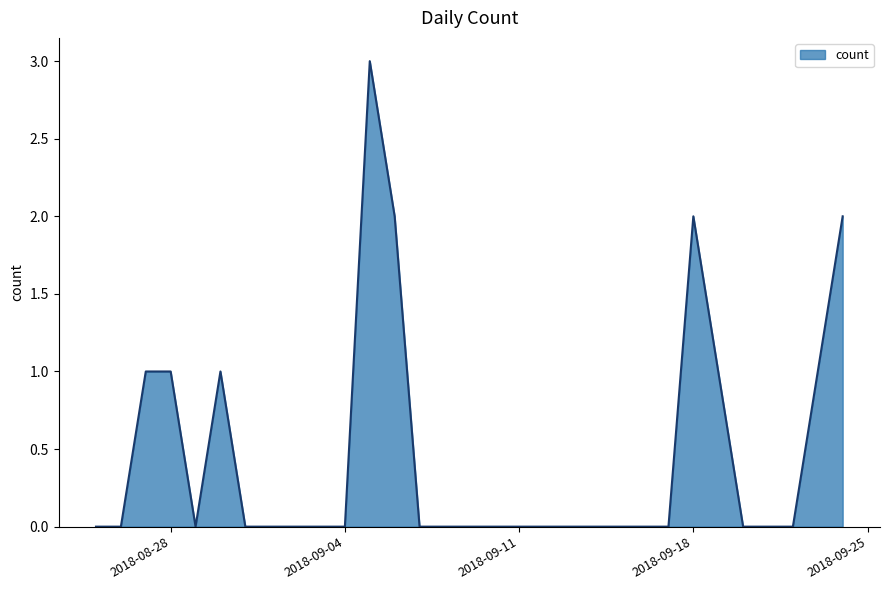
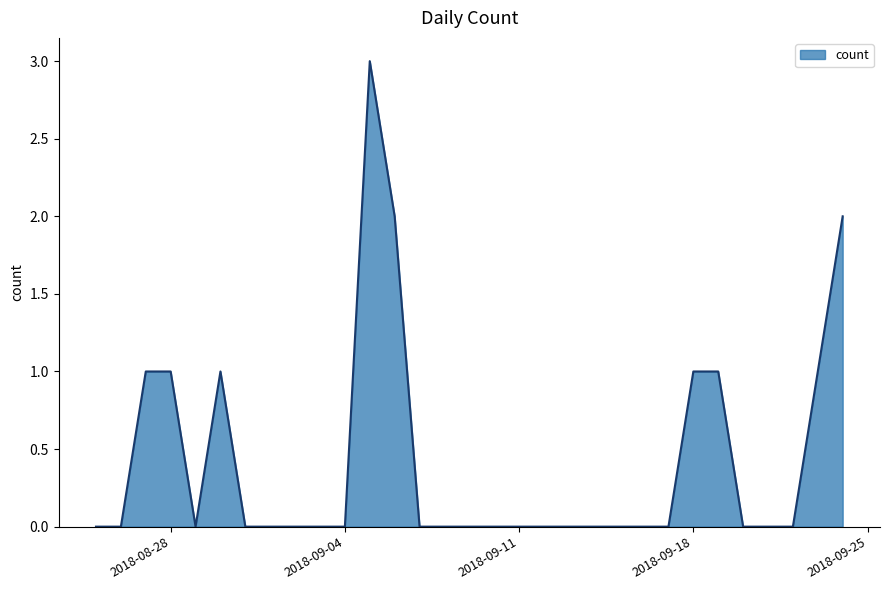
  {
    "2018-08-28": 1,
    "2018-09-04": 0,
    "2018-09-11": 0,
-   "2018-09-18": 2
+   "2018-09-18": 1
  }
